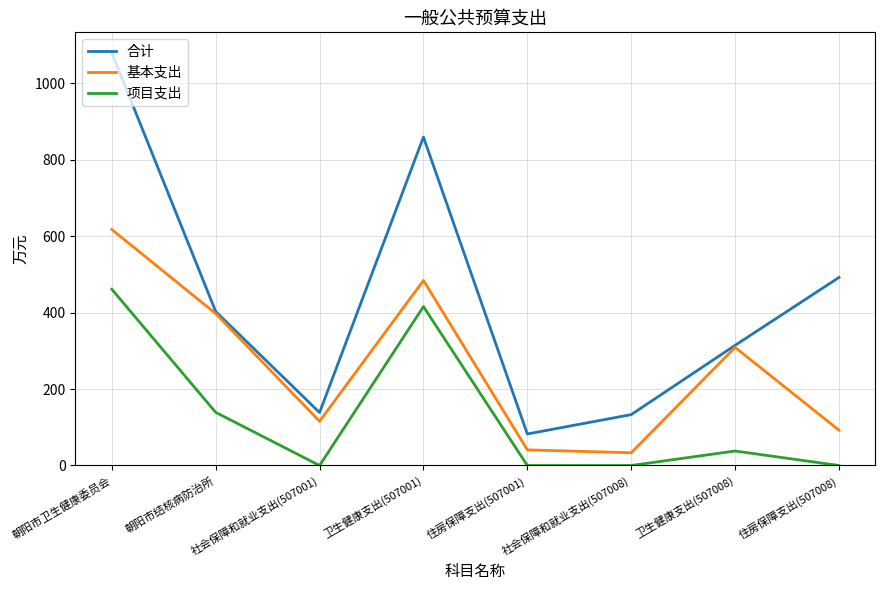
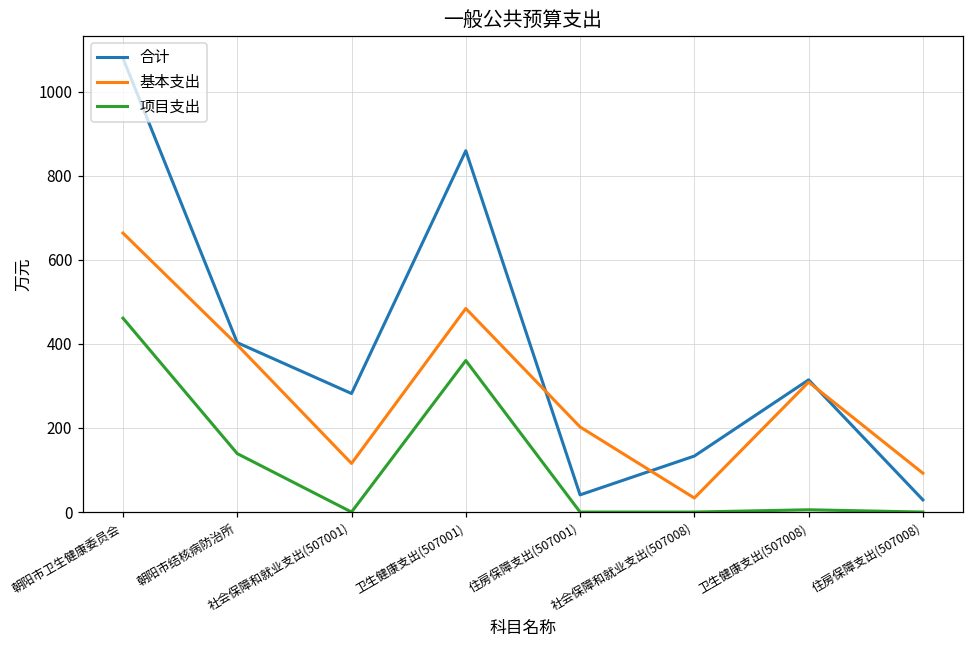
  {
    "合计": {
-     "社会保障和就业支出(507001)": 140,
+     "社会保障和就业支出(507001)": 280,
      "卫生健康支出(507001)": 860,
-     "住房保障支出(507001)": 80,
+     "住房保障支出(507001)": 40,
      "社会保障和就业支出(507008)": 130,
-     "住房保障支出(507008)": 490
+     "住房保障支出(507008)": 30
    },
    "基本支出": {
-     "朝阳市卫生健康委员会": 620,
+     "朝阳市卫生健康委员会": 660,
      "社会保障和就业支出(507001)": 120,
      "卫生健康支出(507001)": 480,
-     "住房保障支出(507001)": 40,
+     "住房保障支出(507001)": 200,
      "社会保障和就业支出(507008)": 30,
      "住房保障支出(507008)": 90
    },
    "项目支出": {
      "朝阳市卫生健康委员会": 460,
      "朝阳市结核病防治所": 140,
      "社会保障和就业支出(507001)": 0,
-     "卫生健康支出(507001)": 420,
+     "卫生健康支出(507001)": 360,
      "住房保障支出(507001)": 0,
      "社会保障和就业支出(507008)": 0,
-     "卫生健康支出(507008)": 40,
+     "卫生健康支出(507008)": 10,
      "住房保障支出(507008)": 0
    }
  }
